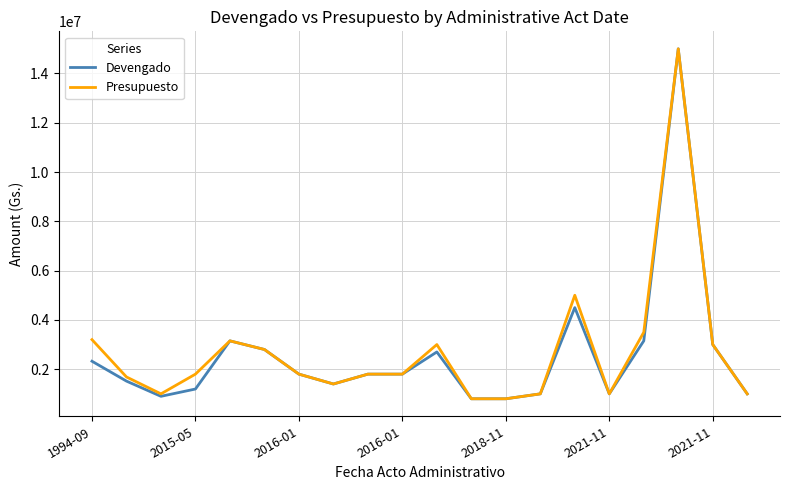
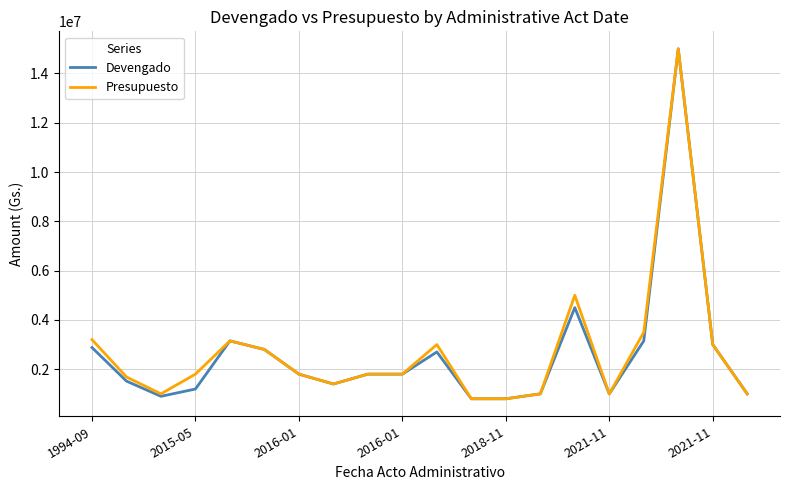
  {
    "Devengado": {
-     "1994-09": 2300000,
+     "1994-09": 2900000,
      "2015-05": 1200000
    },
    "Presupuesto": {
      "1994-09": 3200000,
      "2015-05": 1800000
    }
  }
